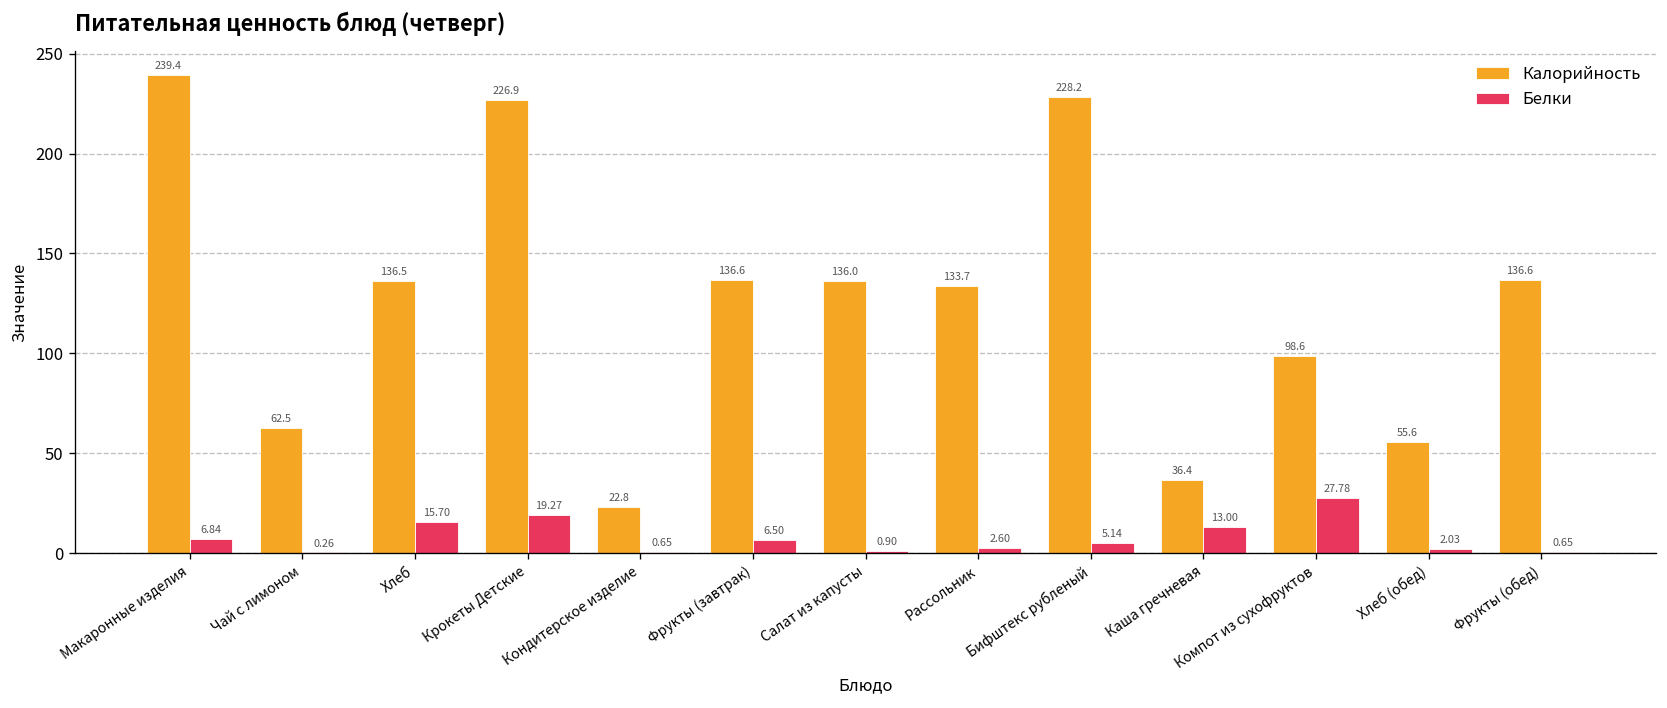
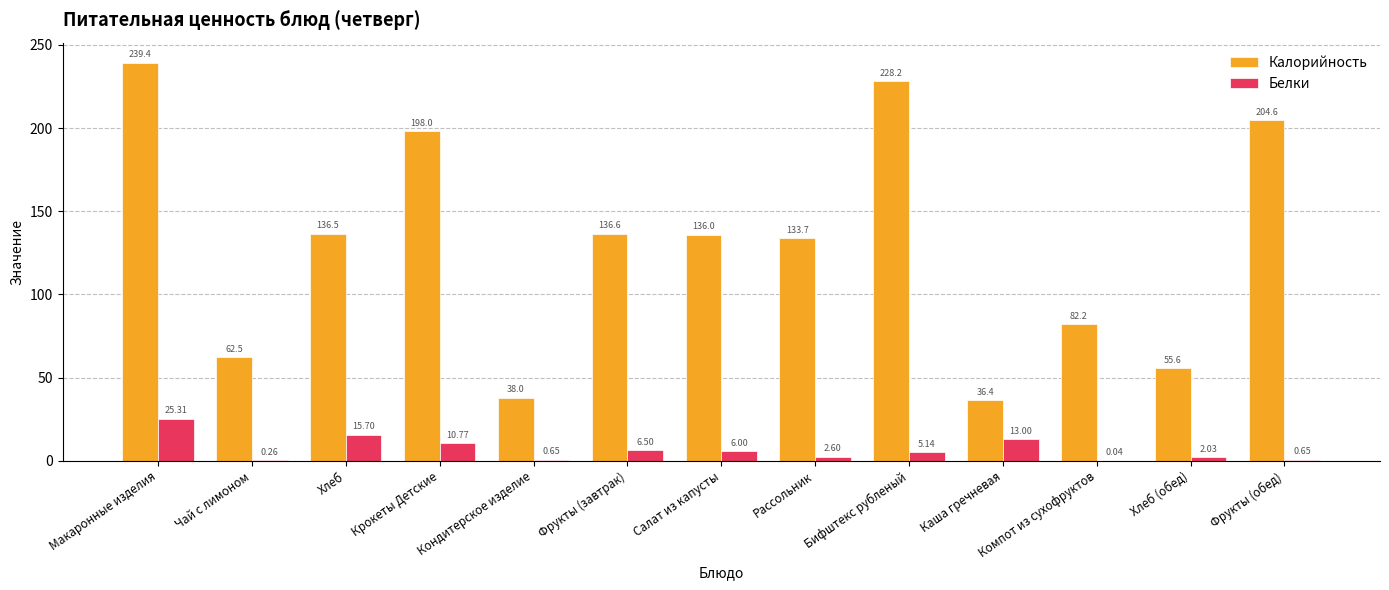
  {
    "Калорийность": {
      "Макаронные изделия": 239.4,
      "Чай с лимоном": 62.5,
      "Хлеб": 136.5,
-     "Крокеты Детские": 226.9,
-     "Кондитерское изделие": 22.8,
+     "Крокеты Детские": 198.0,
+     "Кондитерское изделие": 38.0,
      "Фрукты (завтрак)": 136.6,
      "Салат из капусты": 136.0,
      "Рассольник": 133.7,
      "Бифштекс рубленый": 228.2,
      "Каша гречневая": 36.4,
-     "Компот из сухофруктов": 98.6,
+     "Компот из сухофруктов": 82.2,
      "Хлеб (обед)": 55.6,
-     "Фрукты (обед)": 136.6
+     "Фрукты (обед)": 204.6
    },
    "Белки": {
-     "Макаронные изделия": 6.84,
+     "Макаронные изделия": 25.31,
      "Чай с лимоном": 0.26,
      "Хлеб": 15.70,
-     "Крокеты Детские": 19.27,
+     "Крокеты Детские": 10.77,
      "Кондитерское изделие": 0.65,
      "Фрукты (завтрак)": 6.50,
-     "Салат из капусты": 0.90,
+     "Салат из капусты": 6.00,
      "Рассольник": 2.60,
      "Бифштекс рубленый": 5.14,
      "Каша гречневая": 13.00,
-     "Компот из сухофруктов": 27.78,
+     "Компот из сухофруктов": 0.04,
      "Хлеб (обед)": 2.03,
      "Фрукты (обед)": 0.65
    }
  }
